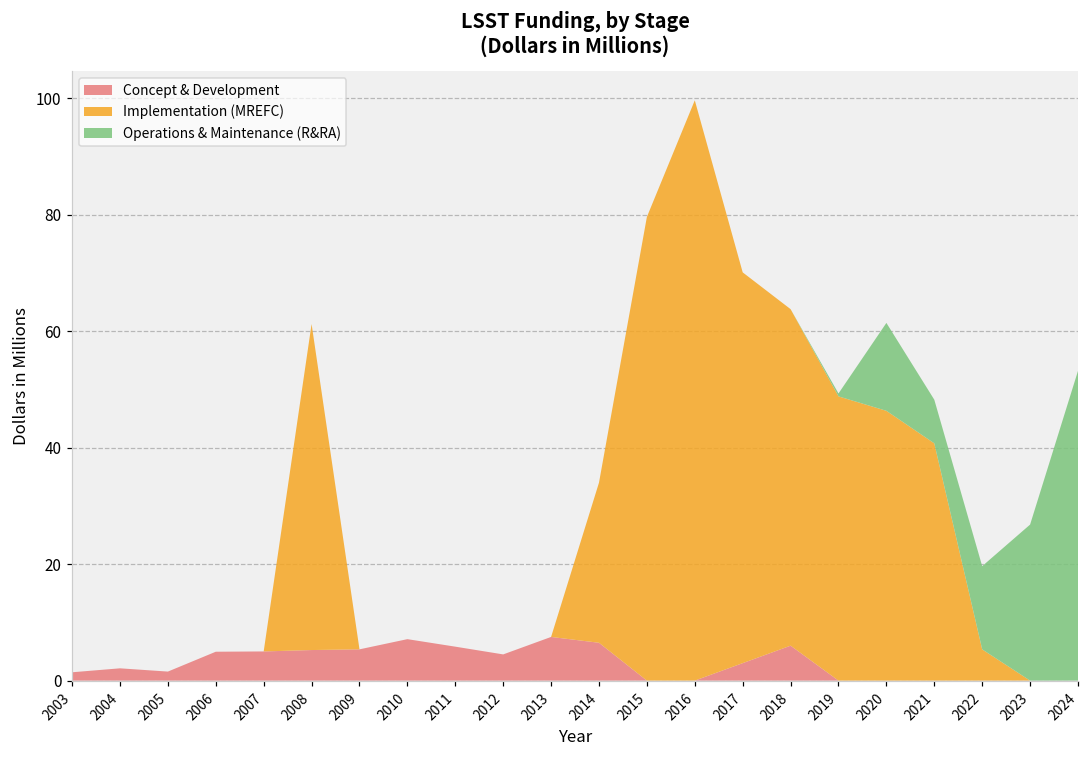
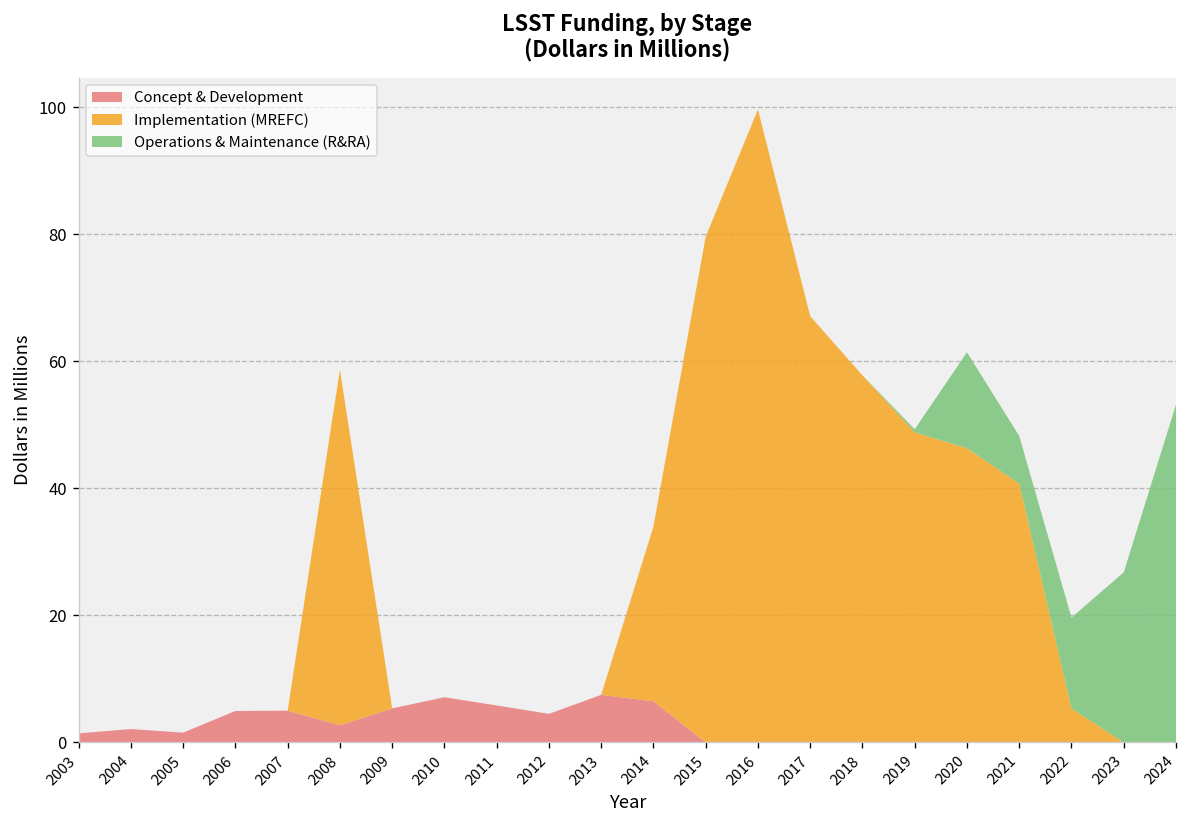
  {
    "Concept & Development": {
-     "2008": 5,
+     "2008": 3,
      "2014": 7,
      "2015": 0,
      "2016": 0,
-     "2017": 3,
-     "2018": 6,
+     "2017": 0,
+     "2018": 0,
      "2019": 0,
      "2020": 0,
      "2021": 0,
      "2022": 0
    },
    "Implementation (MREFC)": {
      "2019": 49,
      "2020": 46,
      "2021": 41,
      "2022": 5
    },
    "Operations & Maintenance (R&RA)": {
      "2019": 1,
      "2020": 15,
      "2021": 8,
      "2022": 14,
      "2023": 27,
      "2024": 53
    }
  }
